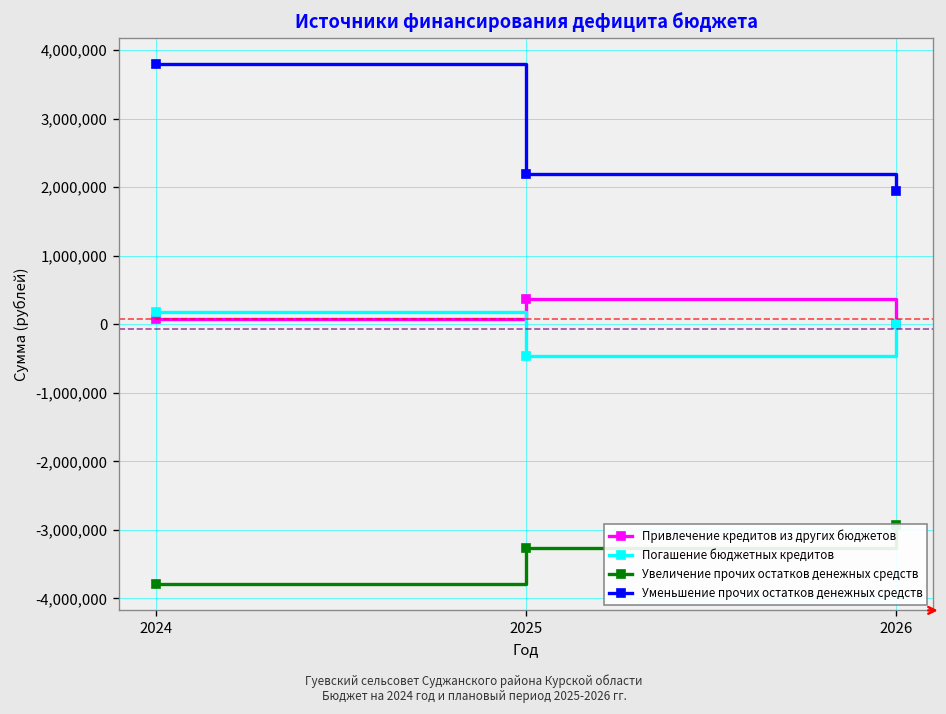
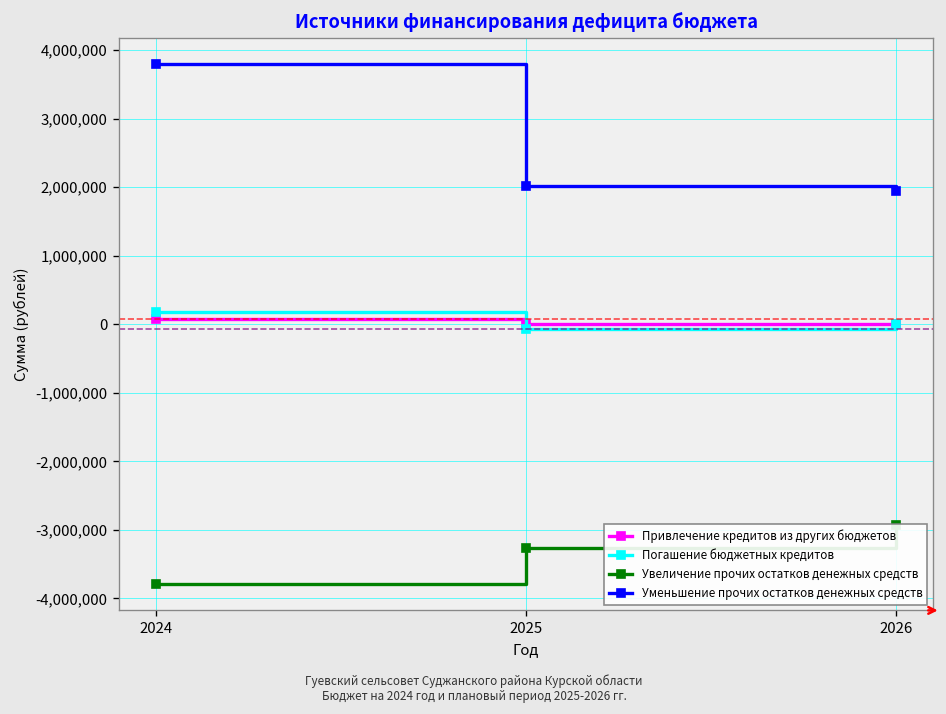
  {
    "Привлечение кредитов из других бюджетов": {
      "2024": "100,000",
-     "2025": "400,000"
+     "2025": "0"
    },
    "Погашение бюджетных кредитов": {
      "2024": "200,000",
-     "2025": "-500,000"
+     "2025": "-100,000"
    },
    "Увеличение прочих остатков денежных средств": {
      "2024": "-3,800,000",
      "2025": "-3,300,000",
      "2026": "-2,900,000"
    },
    "Уменьшение прочих остатков денежных средств": {
      "2024": "3,800,000",
-     "2025": "2,200,000",
+     "2025": "2,000,000",
      "2026": "1,900,000"
    }
  }
